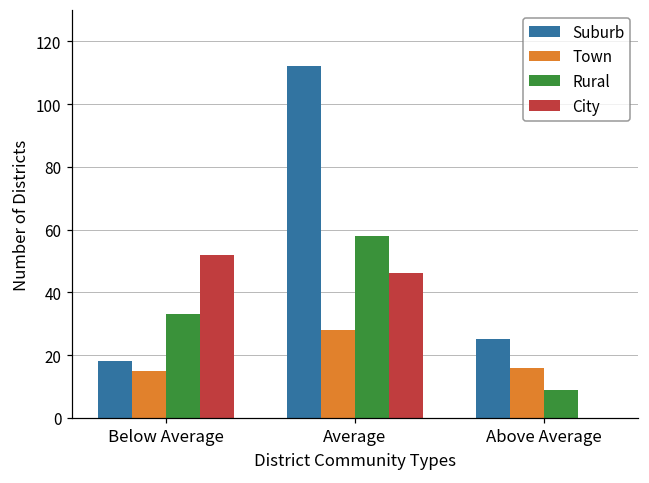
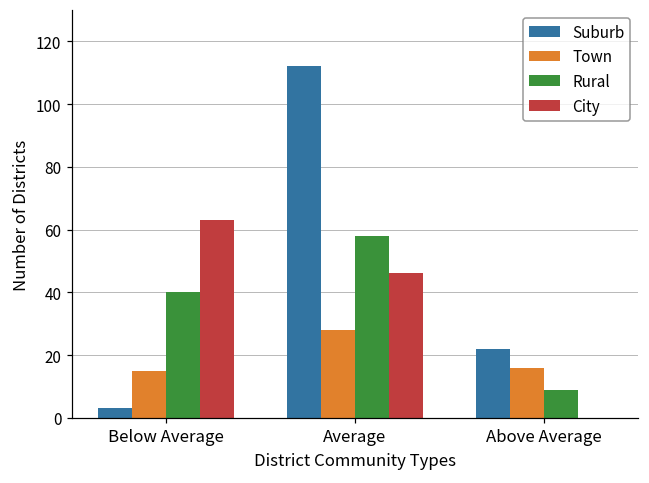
  {
    "Suburb": {
-     "Below Average": 18,
+     "Below Average": 3,
      "Average": 112,
-     "Above Average": 25
+     "Above Average": 22
    },
    "Town": {
      "Below Average": 15,
      "Average": 28,
      "Above Average": 16
    },
    "Rural": {
-     "Below Average": 33,
+     "Below Average": 40,
      "Average": 58,
      "Above Average": 9
    },
    "City": {
-     "Below Average": 52,
+     "Below Average": 63,
      "Average": 46,
      "Above Average": 0
    }
  }
